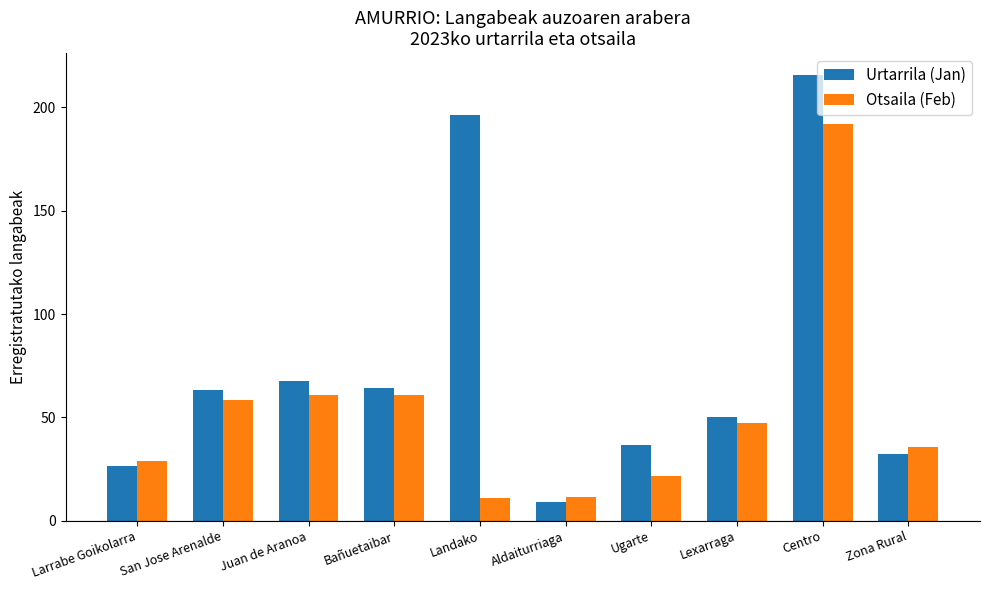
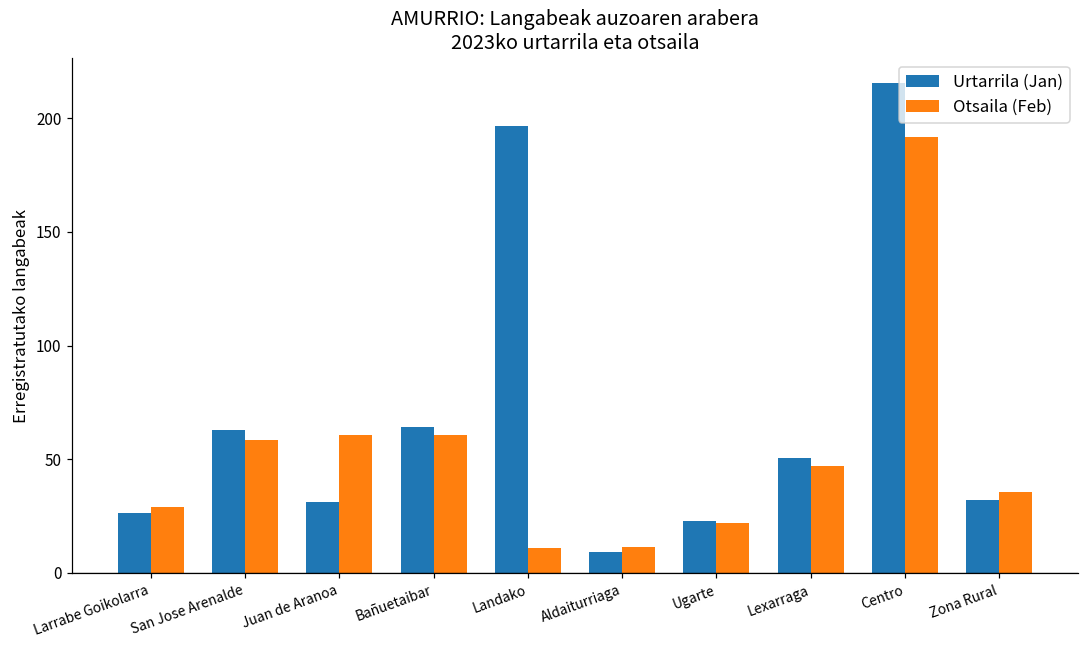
  {
    "Urtarrila (Jan)": {
      "Larrabe Goikolarra": 26,
      "San Jose Arenalde": 63,
-     "Juan de Aranoa": 68,
+     "Juan de Aranoa": 31,
      "Bañuetaibar": 64,
      "Landako": 197,
      "Aldaiturriaga": 9,
-     "Ugarte": 36,
+     "Ugarte": 23,
      "Lexarraga": 50,
      "Centro": 216,
      "Zona Rural": 32
    },
    "Otsaila (Feb)": {
      "Larrabe Goikolarra": 29,
      "San Jose Arenalde": 59,
      "Juan de Aranoa": 61,
      "Bañuetaibar": 61,
      "Landako": 11,
      "Aldaiturriaga": 11,
      "Ugarte": 22,
      "Lexarraga": 47,
      "Centro": 192,
      "Zona Rural": 36
    }
  }
